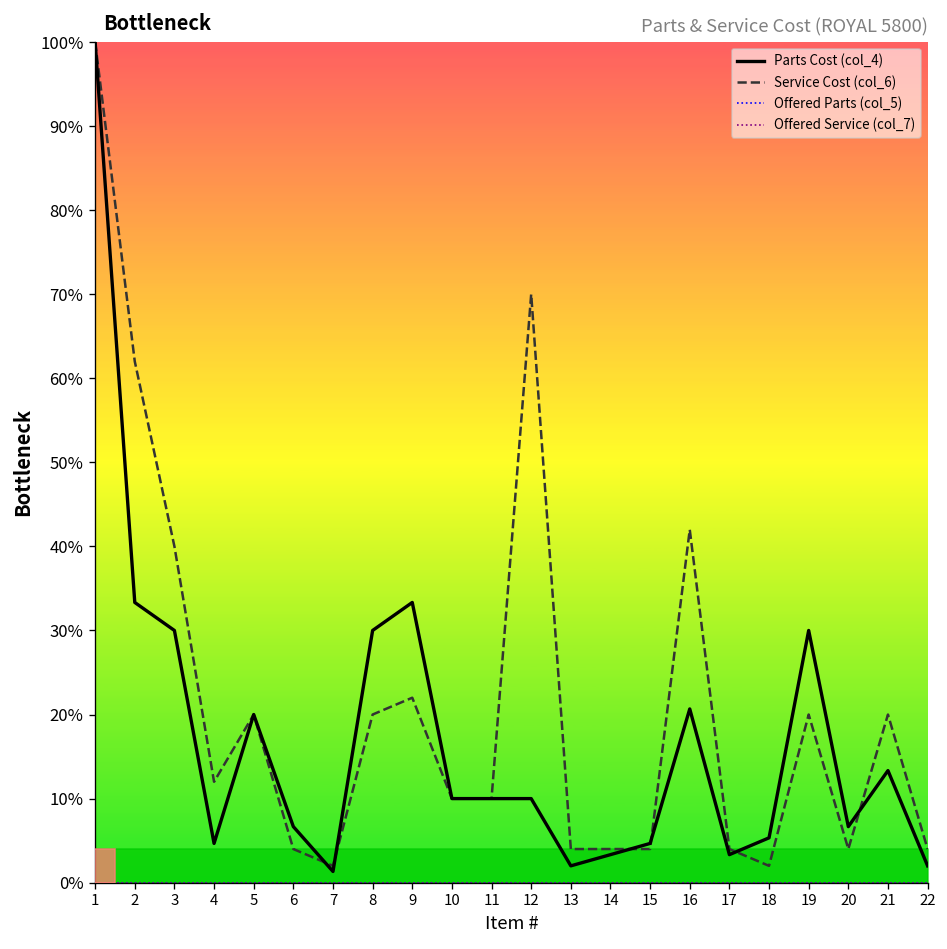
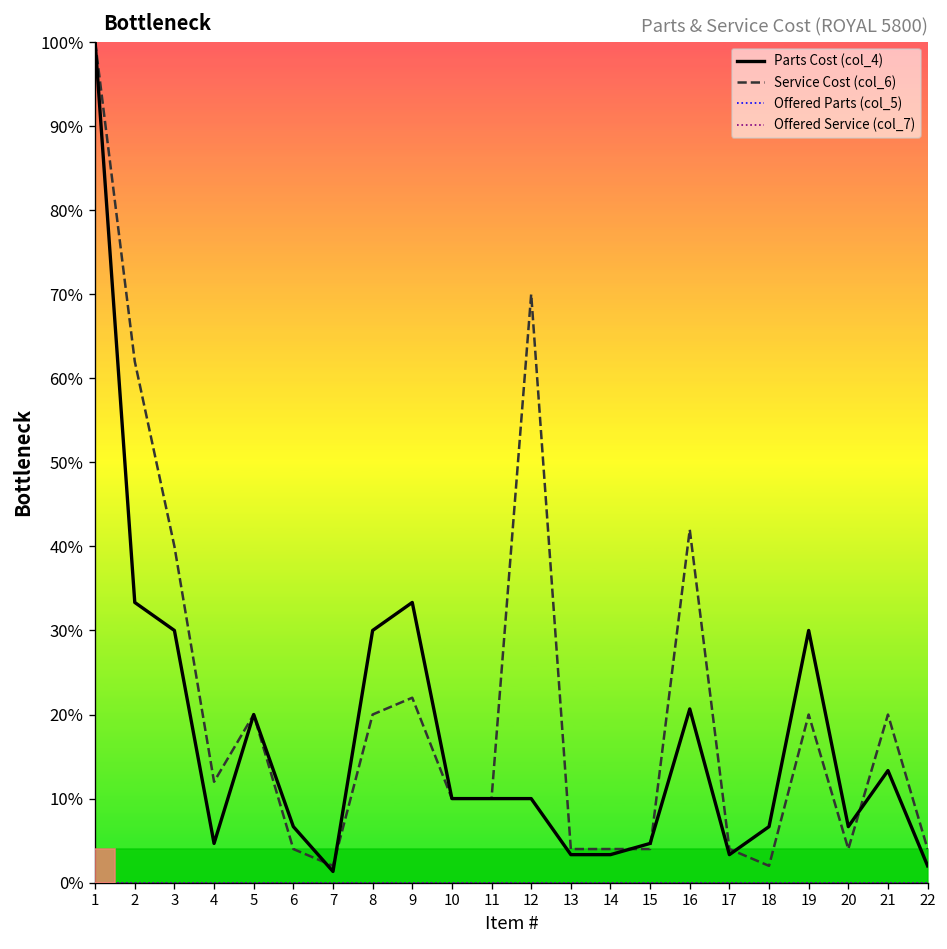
  {
    "Parts Cost (col_4)": {
      "2": "33%",
      "3": "30%",
      "4": "5%",
      "6": "7%",
      "7": "1%",
      "8": "30%",
      "9": "33%",
      "12": "10%",
-     "13": "2%",
+     "13": "3%",
      "14": "3%",
      "15": "5%",
      "16": "21%",
      "17": "3%",
-     "18": "5%",
+     "18": "7%",
      "19": "30%",
      "20": "7%",
      "21": "13%",
      "22": "2%"
    },
    "Service Cost (col_6)": {
      "2": "62%",
      "3": "40%",
      "4": "12%",
      "7": "2%",
      "8": "20%",
      "9": "22%",
      "12": "70%",
      "16": "42%",
      "18": "2%",
      "19": "20%",
      "21": "20%"
    },
    "Offered Service (col_7)": {
      "2": "0%",
      "3": "0%",
      "4": "0%",
      "5": "0%",
      "6": "0%",
      "7": "0%",
      "8": "0%",
      "9": "0%",
      "10": "0%",
      "11": "0%",
      "12": "0%",
      "13": "0%",
      "14": "0%",
      "15": "0%",
      "16": "0%",
      "17": "0%",
      "18": "0%",
      "19": "0%",
      "20": "0%",
      "21": "0%",
      "22": "0%"
    }
  }
